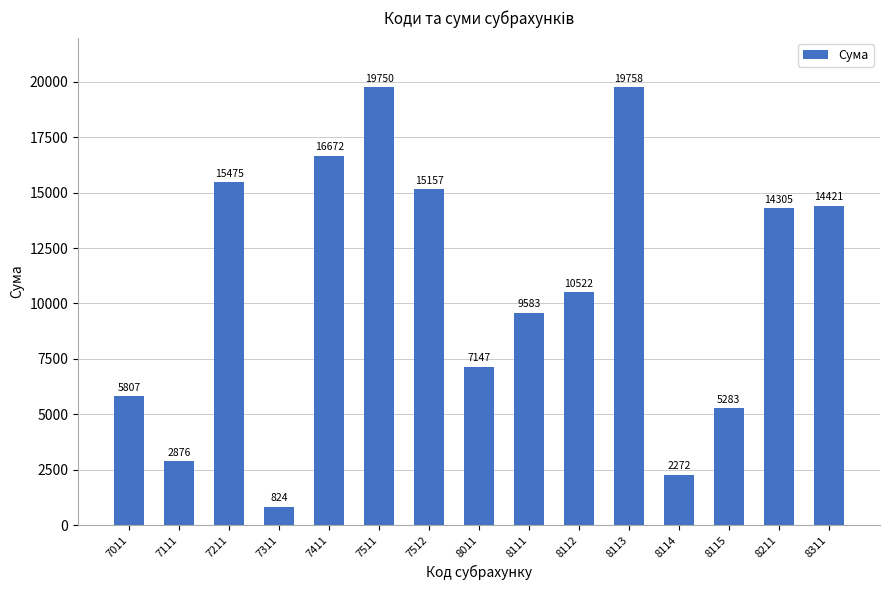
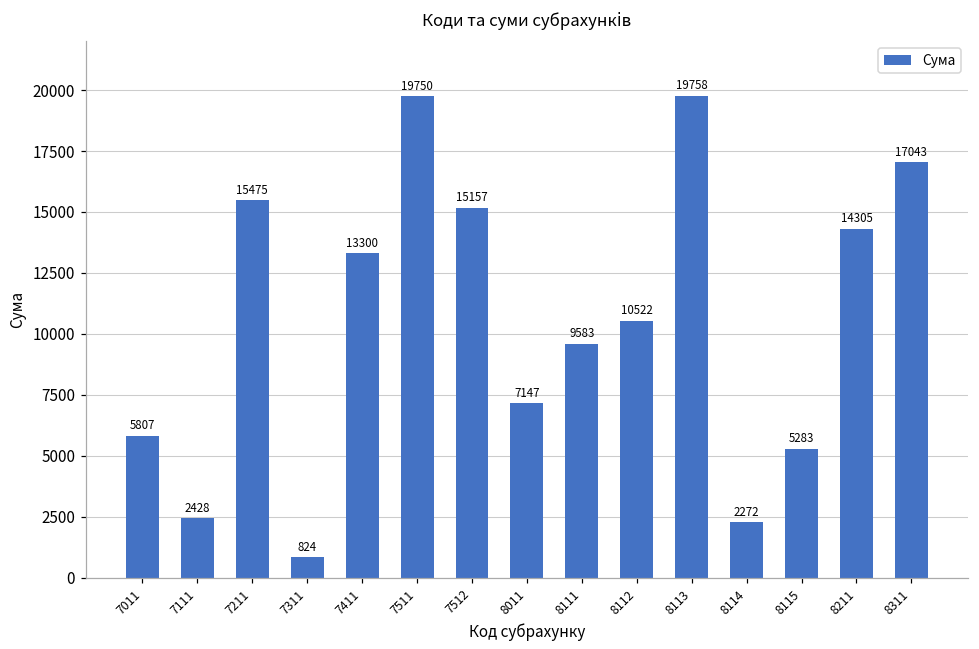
  {
    "7011": 5807,
-   "7111": 2876,
+   "7111": 2428,
    "7211": 15475,
    "7311": 824,
-   "7411": 16672,
+   "7411": 13300,
    "7511": 19750,
    "7512": 15157,
    "8011": 7147,
    "8111": 9583,
    "8112": 10522,
    "8113": 19758,
    "8114": 2272,
    "8115": 5283,
    "8211": 14305,
-   "8311": 14421
+   "8311": 17043
  }
